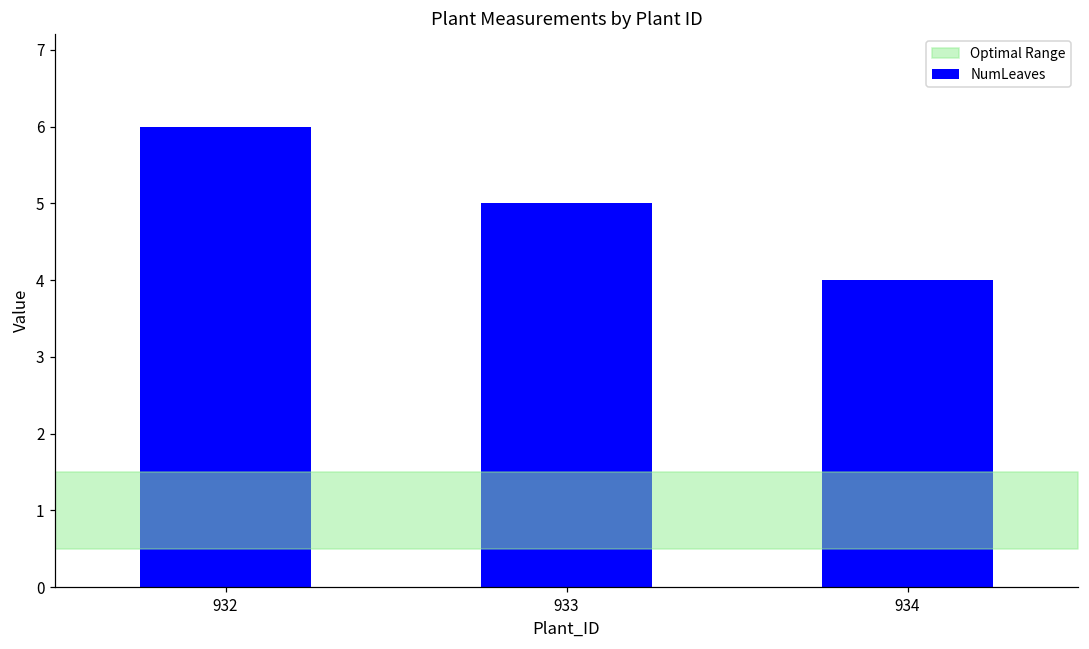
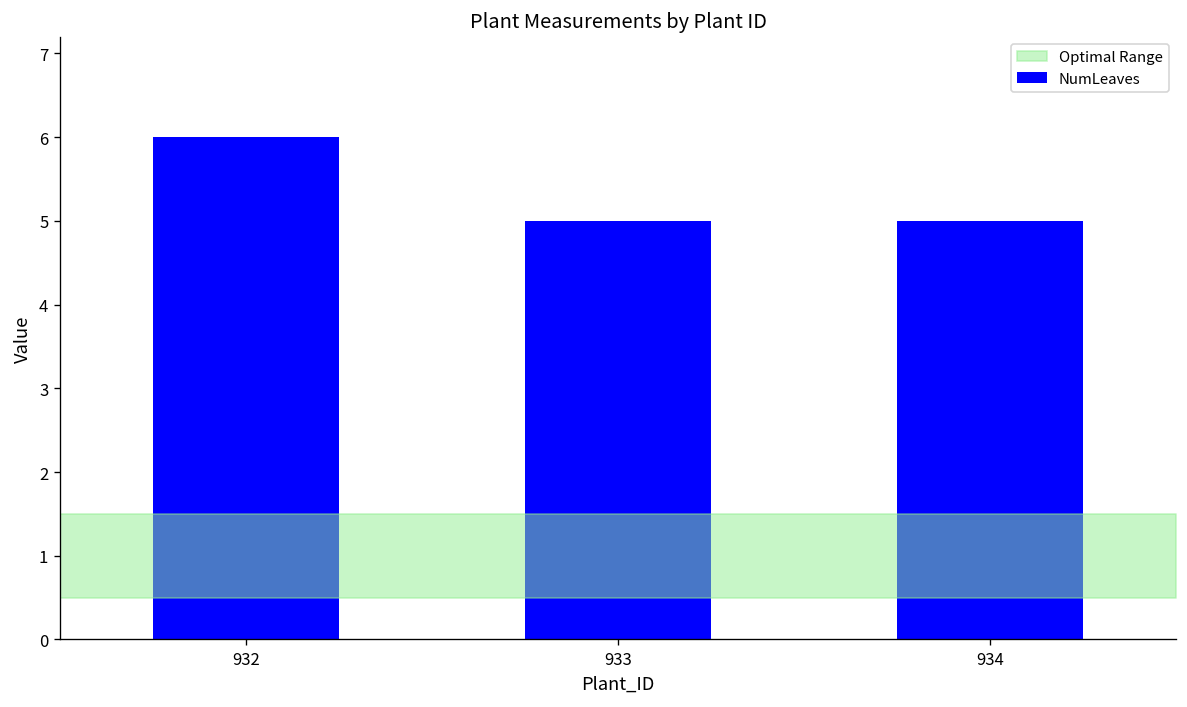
  {
    "NumLeaves": {
      "932": 6,
      "933": 5,
-     "934": 4
+     "934": 5
    }
  }
